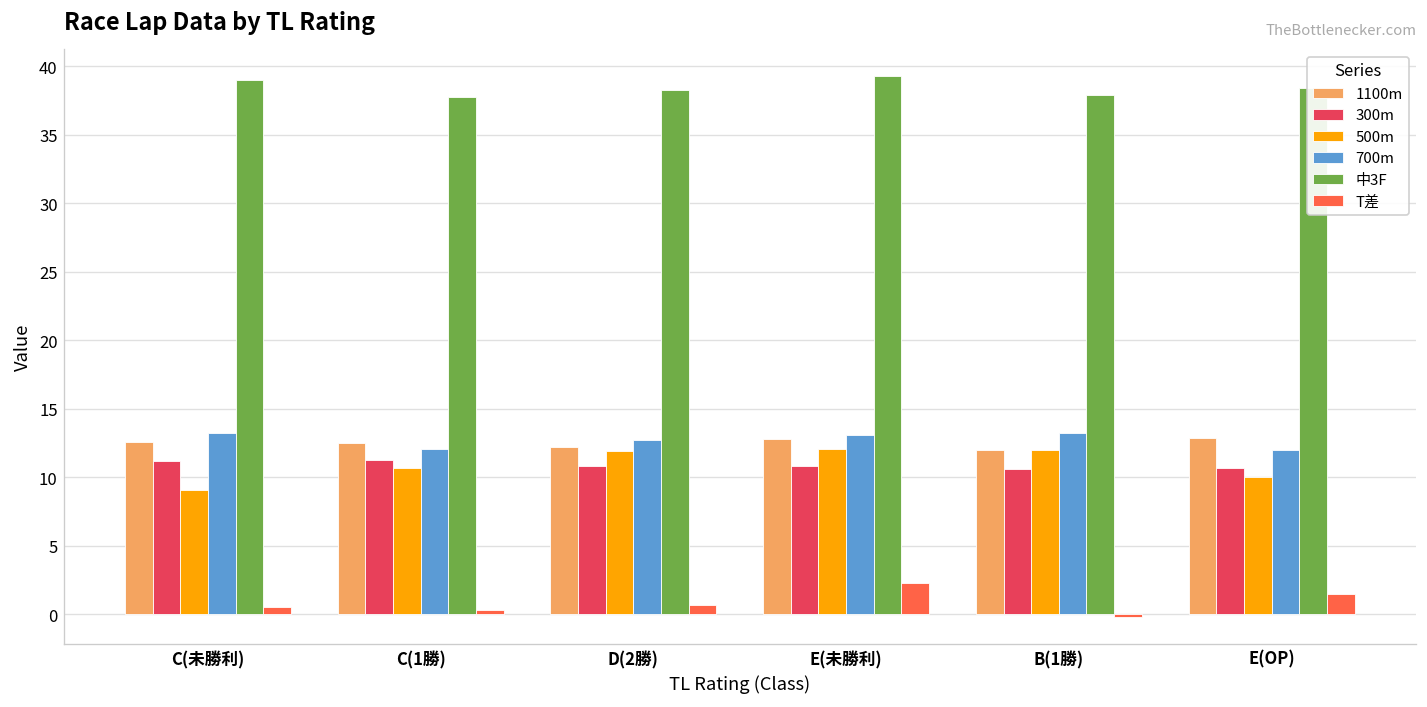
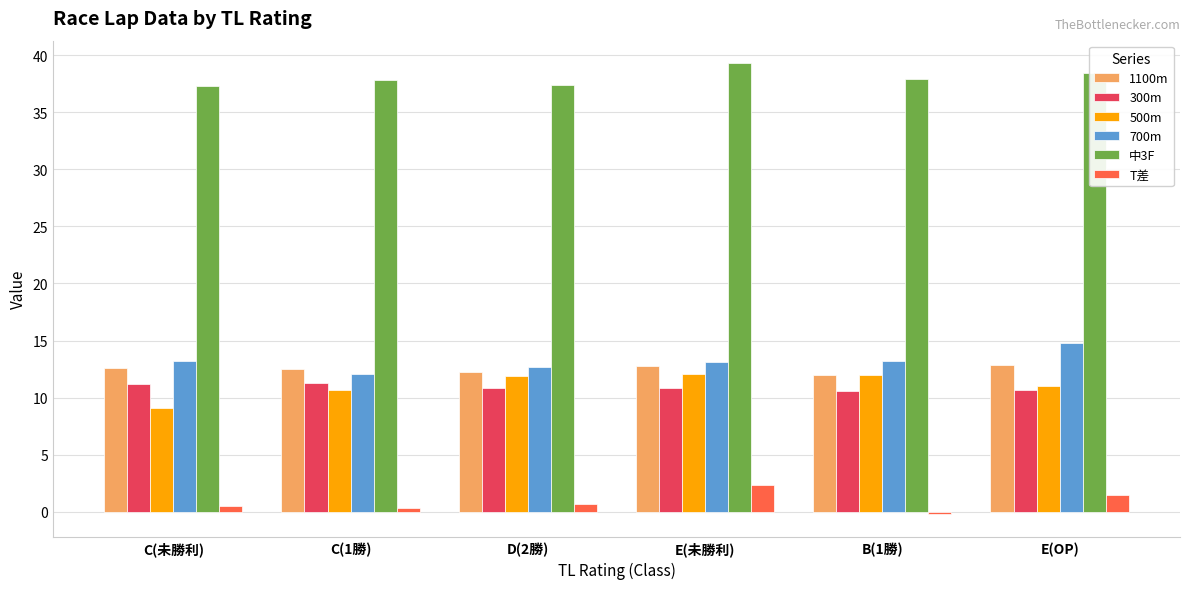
  {
    "1100m": {
      "C(未勝利)": 12.6,
      "C(1勝)": 12.5,
      "D(2勝)": 12.2,
      "E(未勝利)": 12.8,
      "B(1勝)": 12.0,
      "E(OP)": 12.9
    },
    "500m": {
      "C(未勝利)": 9,
      "C(1勝)": 10.7,
      "D(2勝)": 12,
      "E(未勝利)": 12,
      "B(1勝)": 12,
-     "E(OP)": 10
+     "E(OP)": 11
    },
    "700m": {
      "C(未勝利)": 13.2,
      "C(1勝)": 12.1,
      "D(2勝)": 12.7,
      "E(未勝利)": 13.1,
      "B(1勝)": 13.2,
-     "E(OP)": 12.0
+     "E(OP)": 14.8
    },
    "中3F": {
-     "C(未勝利)": 39.0,
+     "C(未勝利)": 37.3,
      "C(1勝)": 37.8,
-     "D(2勝)": 38.3,
+     "D(2勝)": 37.4,
      "E(未勝利)": 39.3,
      "B(1勝)": 37.9
    }
  }
